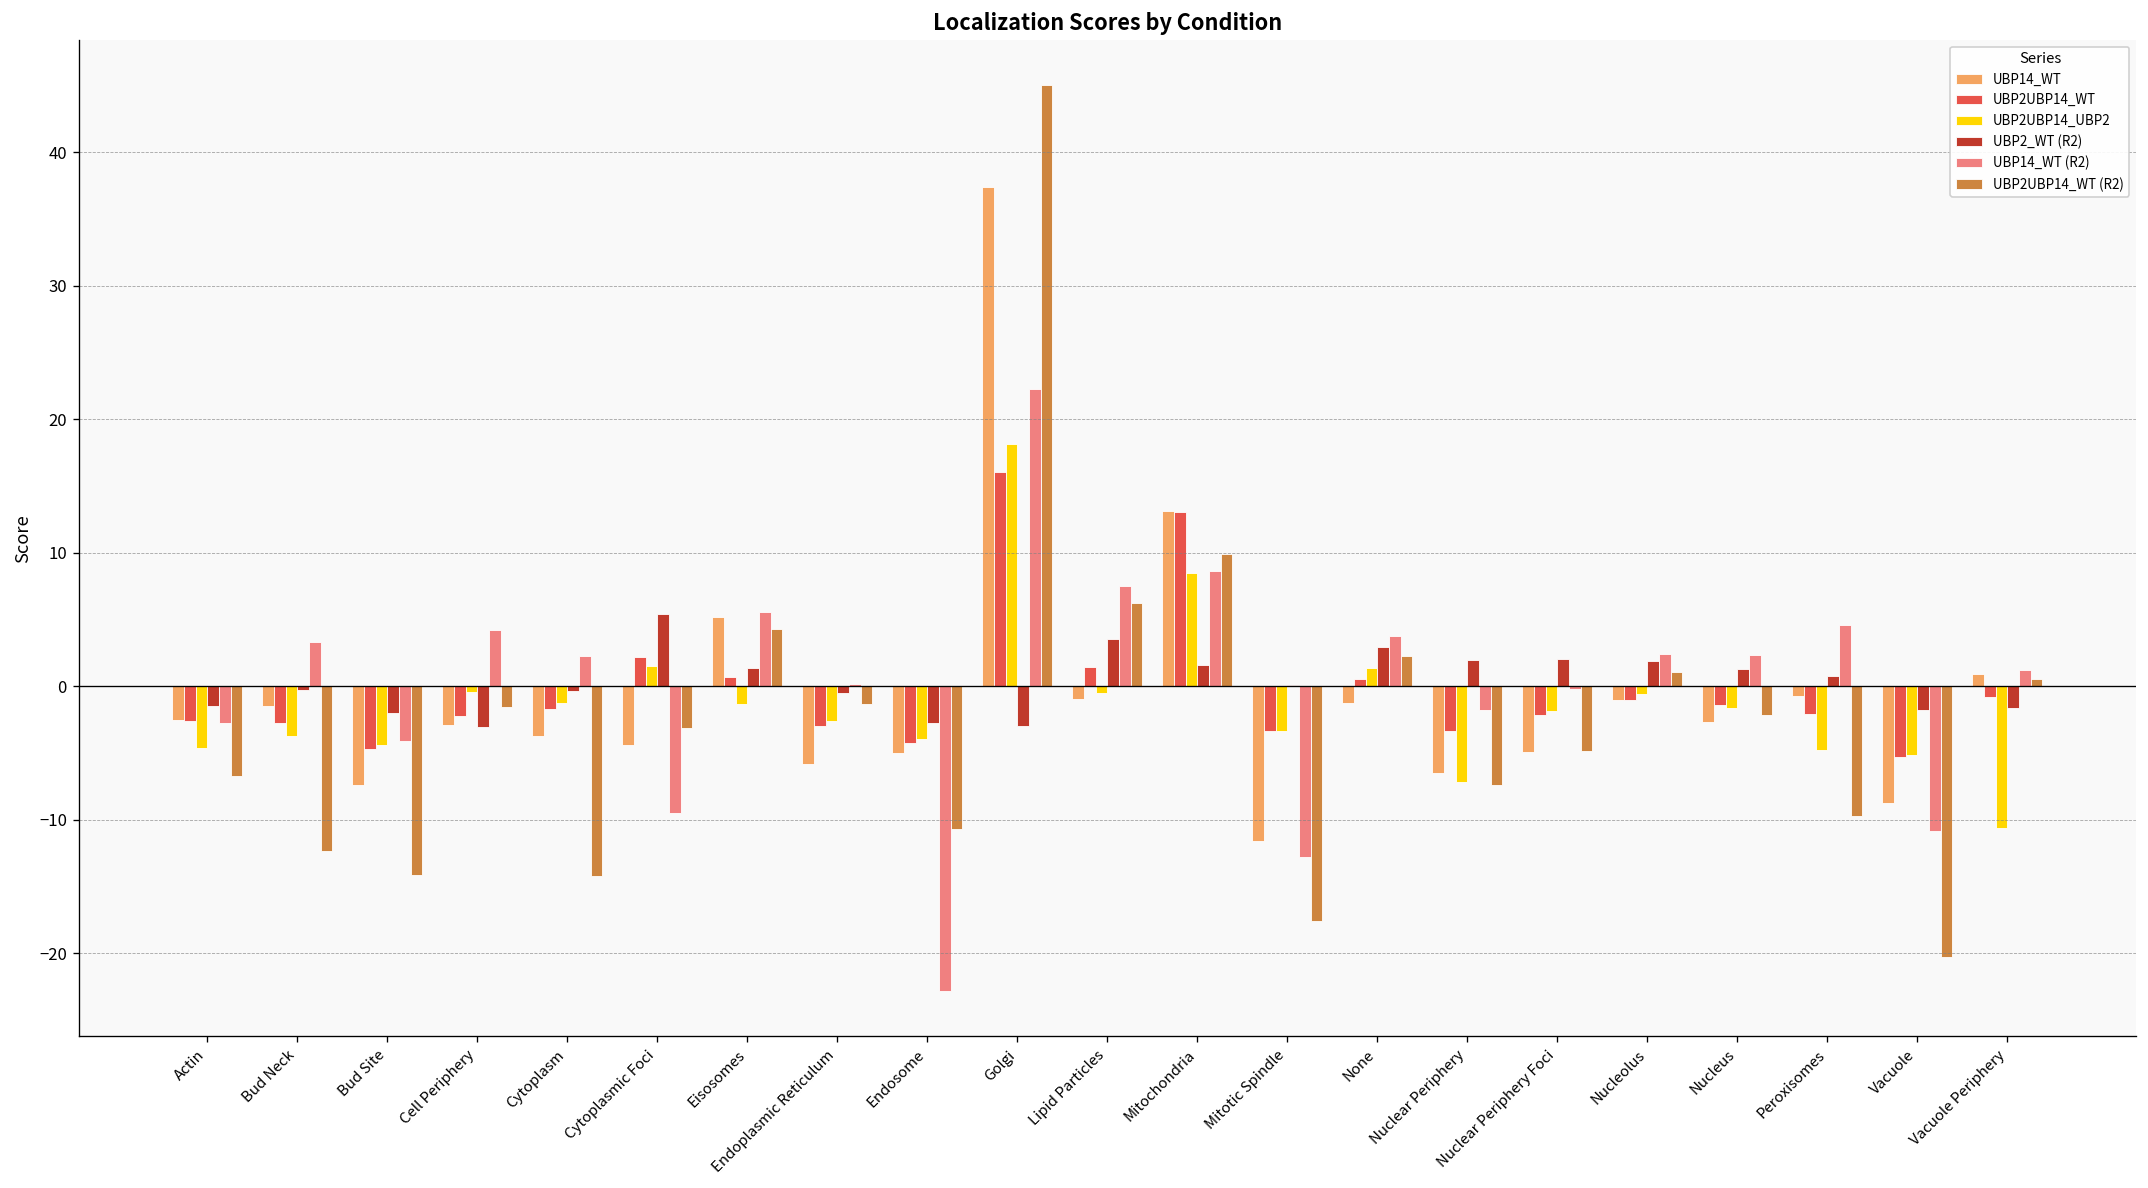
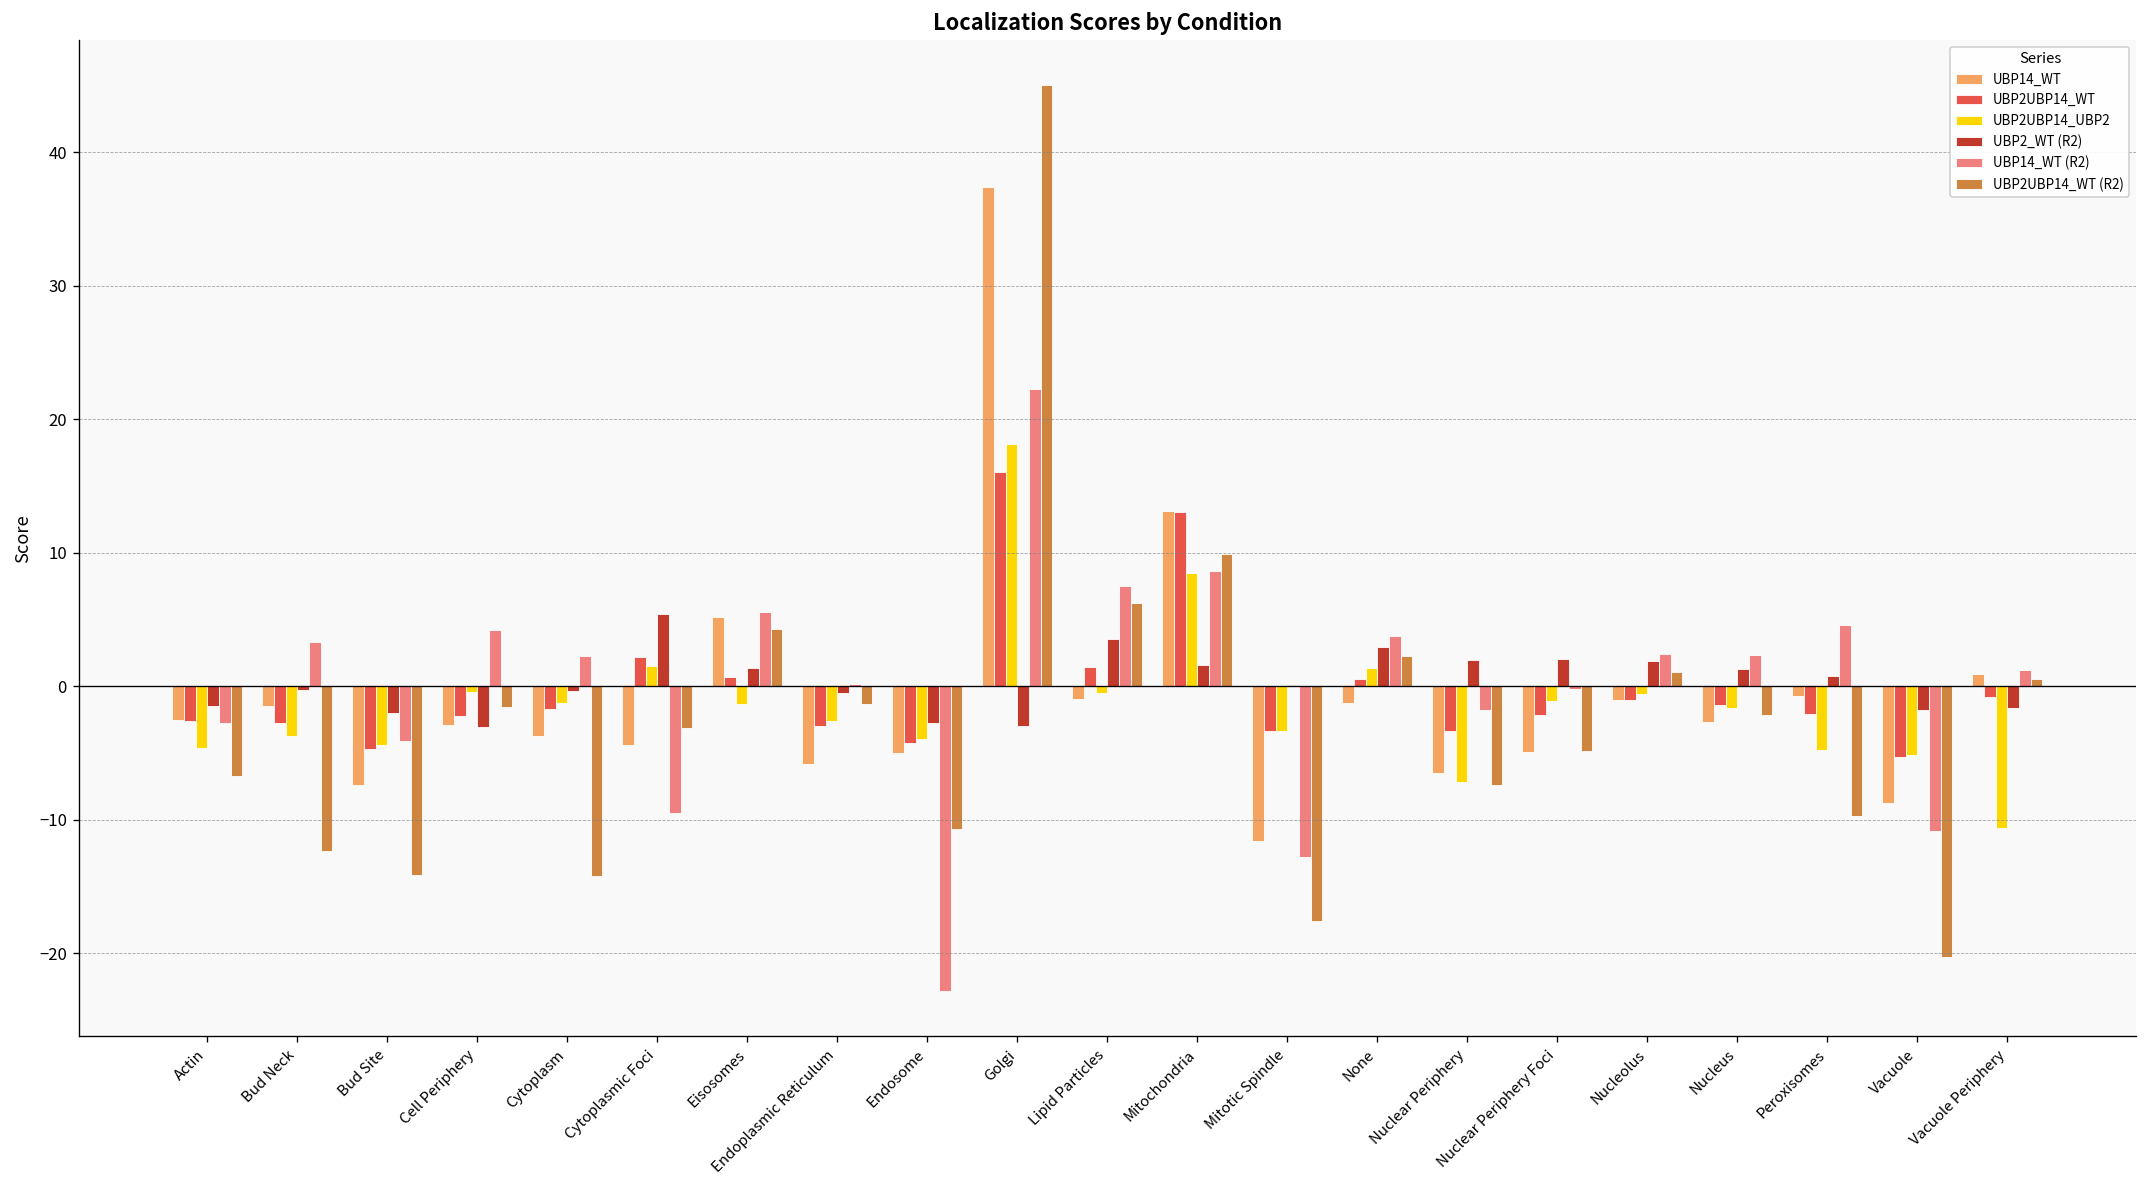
  {
    "UBP2UBP14_UBP2": {
      "Actin": -4.7,
      "Bud Neck": -3.7,
      "Bud Site": -4.4,
      "Cell Periphery": -0.4,
      "Cytoplasm": -1.3,
      "Cytoplasmic Foci": 1.5,
      "Eisosomes": -1.3,
      "Endoplasmic Reticulum": -2.6,
      "Endosome": -3.9,
      "Golgi": 18.1,
      "Lipid Particles": -0.5,
      "Mitochondria": 8.5,
      "Mitotic Spindle": -3.3,
      "None": 1.4,
      "Nuclear Periphery": -7.2,
-     "Nuclear Periphery Foci": -1.9,
+     "Nuclear Periphery Foci": -1.1,
      "Nucleolus": -0.6,
      "Nucleus": -1.6,
      "Peroxisomes": -4.8,
      "Vacuole": -5.2,
      "Vacuole Periphery": -10.6
    }
  }
